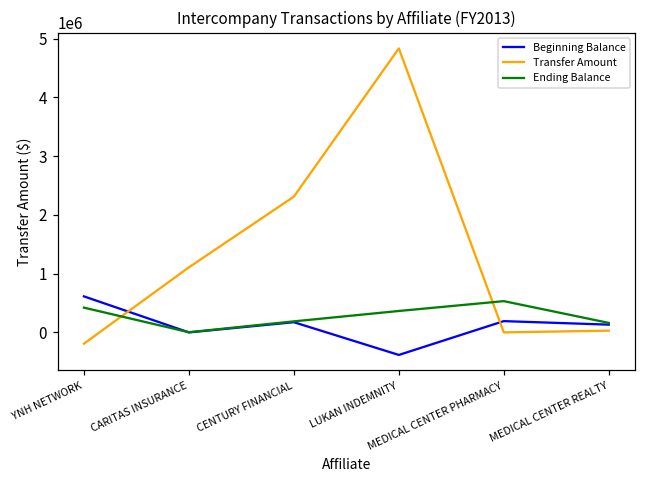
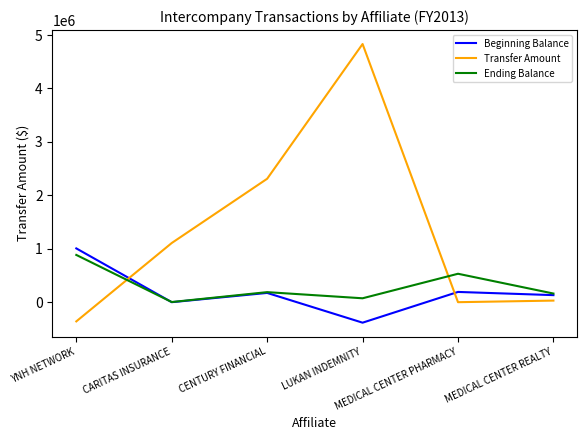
  {
    "Beginning Balance": {
-     "YNH NETWORK": 600000,
+     "YNH NETWORK": 1000000,
      "LUKAN INDEMNITY": -400000,
      "MEDICAL CENTER PHARMACY": 200000
    },
    "Transfer Amount": {
-     "YNH NETWORK": -200000,
+     "YNH NETWORK": -400000,
      "CARITAS INSURANCE": 1100000,
      "CENTURY FINANCIAL": 2300000,
      "LUKAN INDEMNITY": 4800000,
      "MEDICAL CENTER PHARMACY": 0,
      "MEDICAL CENTER REALTY": 0
    },
    "Ending Balance": {
-     "YNH NETWORK": 400000,
-     "LUKAN INDEMNITY": 400000,
+     "YNH NETWORK": 900000,
+     "LUKAN INDEMNITY": 100000,
      "MEDICAL CENTER PHARMACY": 500000
    }
  }
